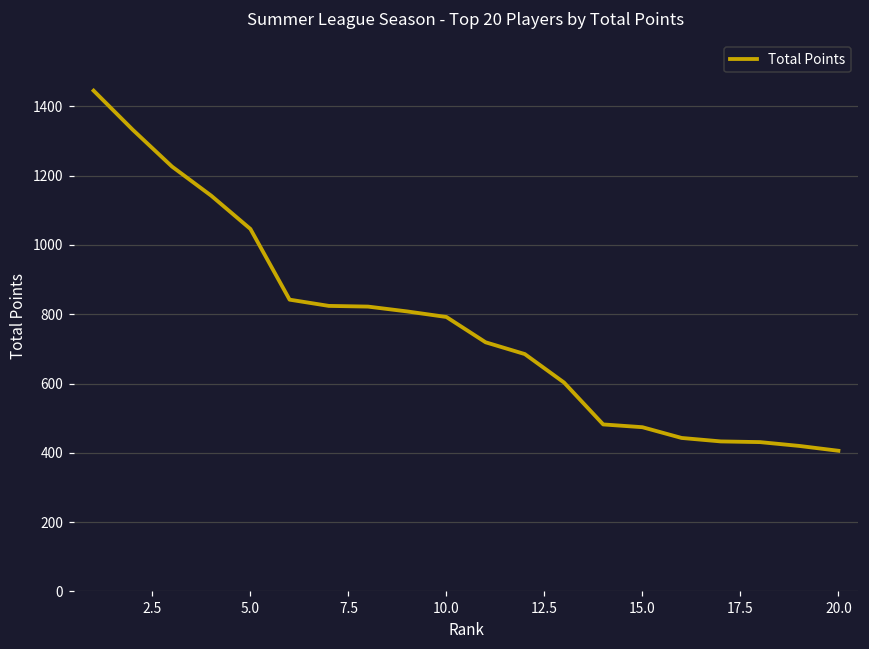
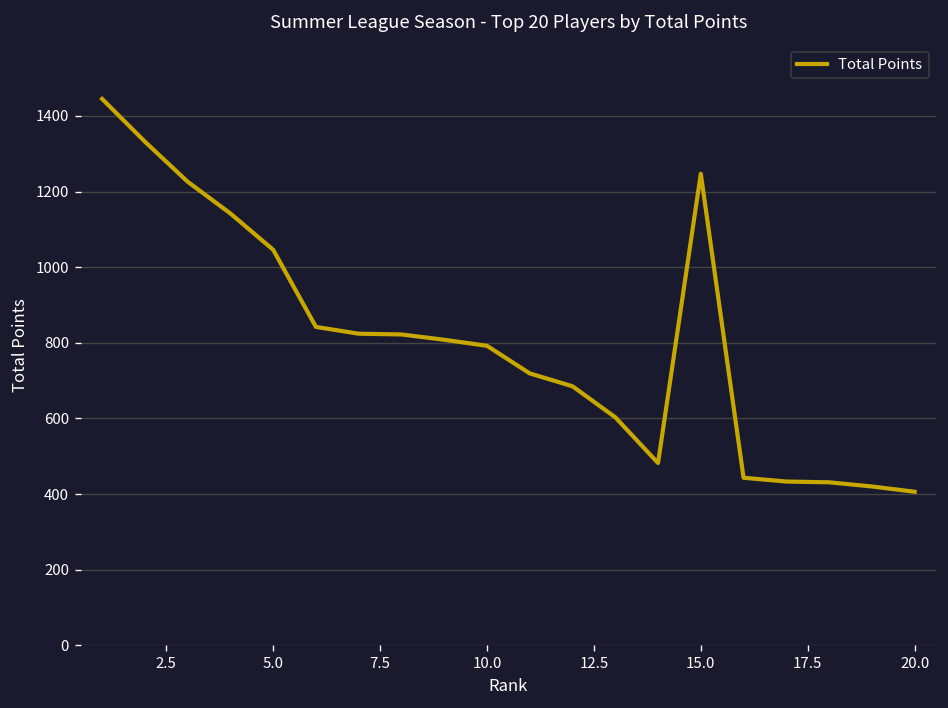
  {
    "5.0": 1050,
    "10.0": 790,
-   "15.0": 470,
+   "15.0": 1250,
    "20.0": 410
  }
